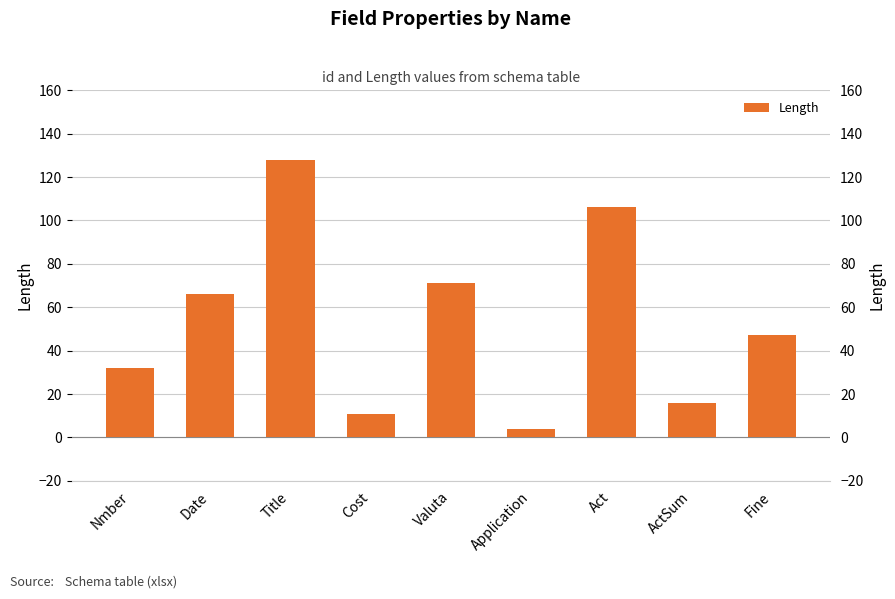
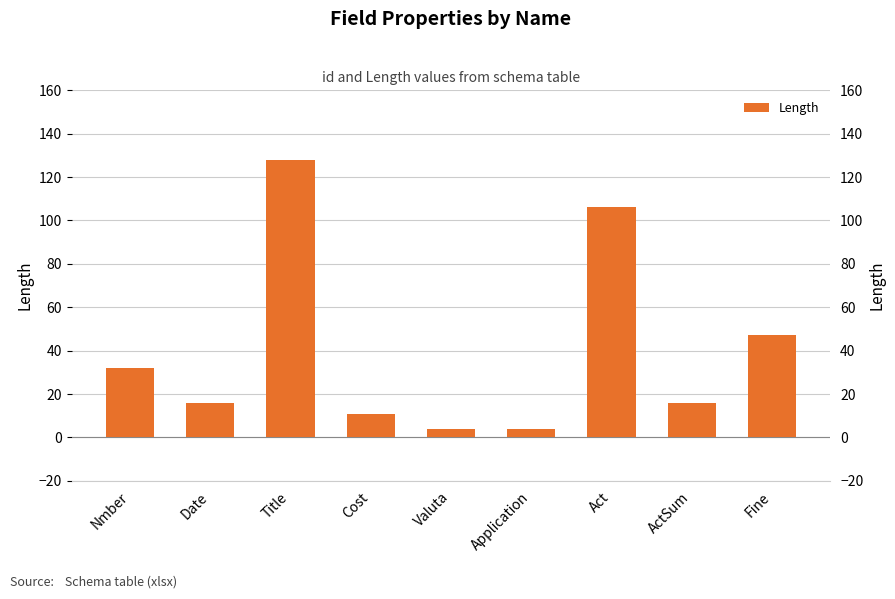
  {
    "Nmber": 32,
-   "Date": 66,
+   "Date": 16,
    "Title": 128,
    "Cost": 11,
-   "Valuta": 71,
+   "Valuta": 4,
    "Application": 4,
    "Act": 106,
    "ActSum": 16,
    "Fine": 47
  }
